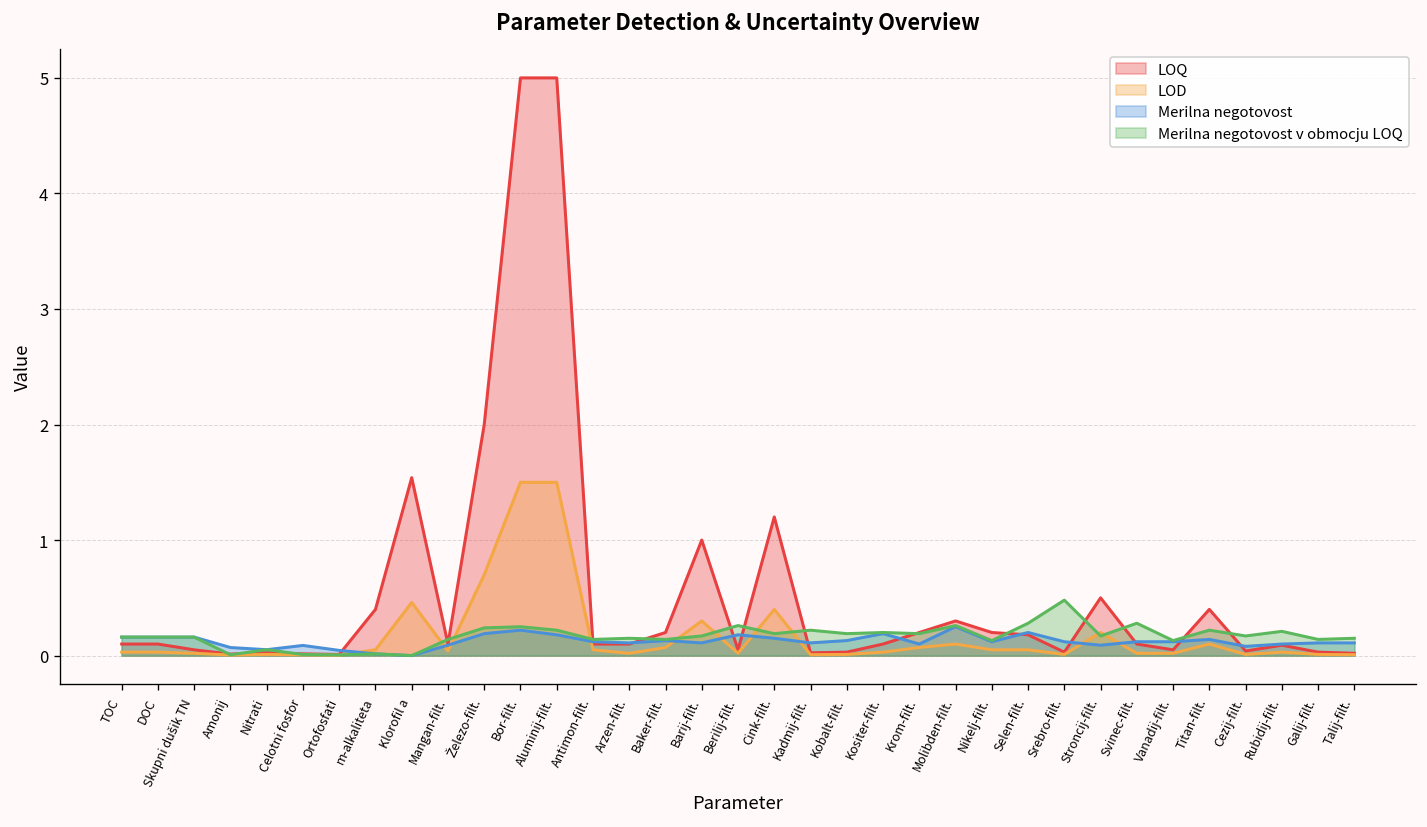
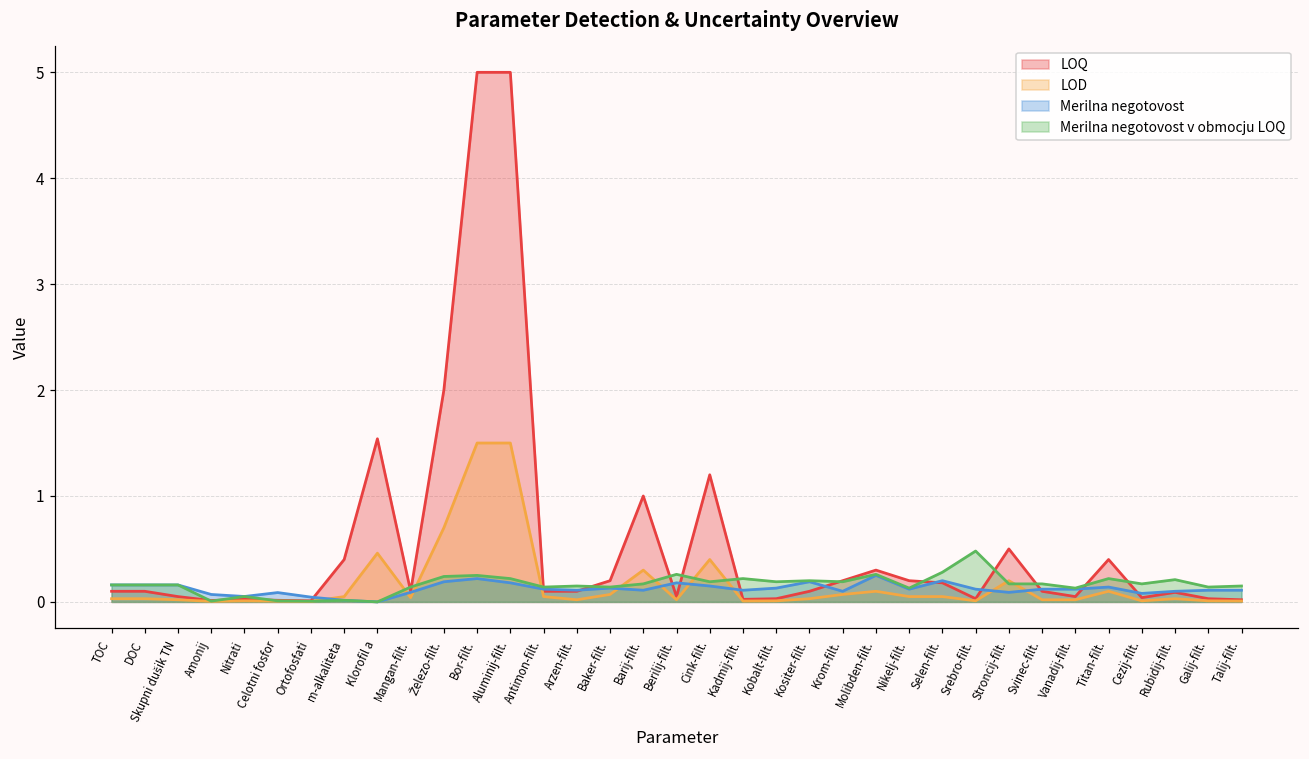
  {
    "Merilna negotovost": {
      "Amonij": 0.1,
      "Celotni fosfor": 0.1,
      "Ortofosfati": 0.0,
      "Železo-filt.": 0.2,
      "Bor-filt.": 0.2,
      "Aluminij-filt.": 0.2,
      "Barij-filt.": 0.1,
      "Berilij-filt.": 0.2,
      "Cink-filt.": 0.2,
      "Kadmij-filt.": 0.1,
      "Kobalt-filt.": 0.1,
      "Krom-filt.": 0.1,
      "Srebro-filt.": 0.1,
      "Stroncij-filt.": 0.1,
      "Titan-filt.": 0.1,
      "Cezij-filt.": 0.1,
      "Galij-filt.": 0.1,
      "Talij-filt.": 0.1
    },
    "Merilna negotovost v obmocju LOQ": {
      "Mangan-filt.": 0.1,
      "Železo-filt.": 0.2,
      "Bor-filt.": 0.3,
      "Aluminij-filt.": 0.2,
      "Arzen-filt.": 0.2,
      "Barij-filt.": 0.2,
      "Berilij-filt.": 0.3,
      "Cink-filt.": 0.2,
      "Kadmij-filt.": 0.2,
      "Kobalt-filt.": 0.2,
      "Selen-filt.": 0.3,
      "Srebro-filt.": 0.5,
      "Stroncij-filt.": 0.2,
-     "Svinec-filt.": 0.3,
+     "Svinec-filt.": 0.2,
      "Titan-filt.": 0.2,
      "Cezij-filt.": 0.2,
      "Rubidij-filt.": 0.2,
      "Galij-filt.": 0.1,
      "Talij-filt.": 0.2
    }
  }
